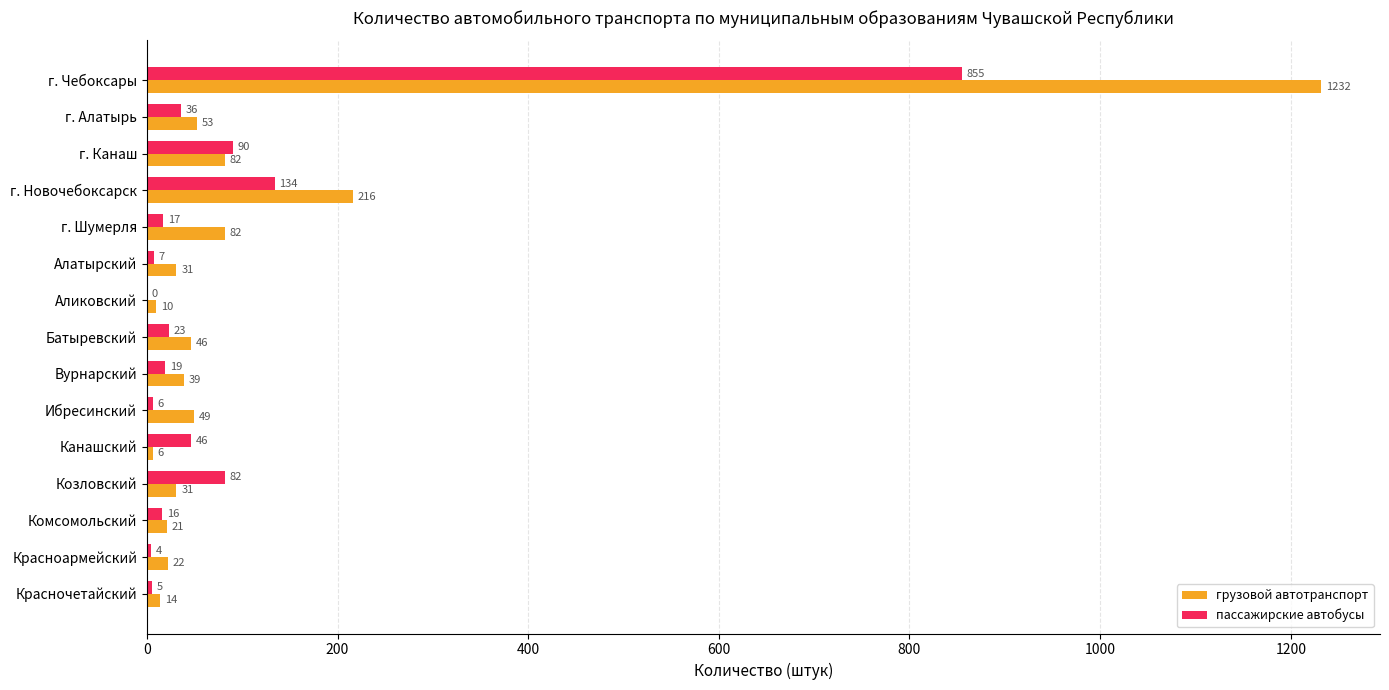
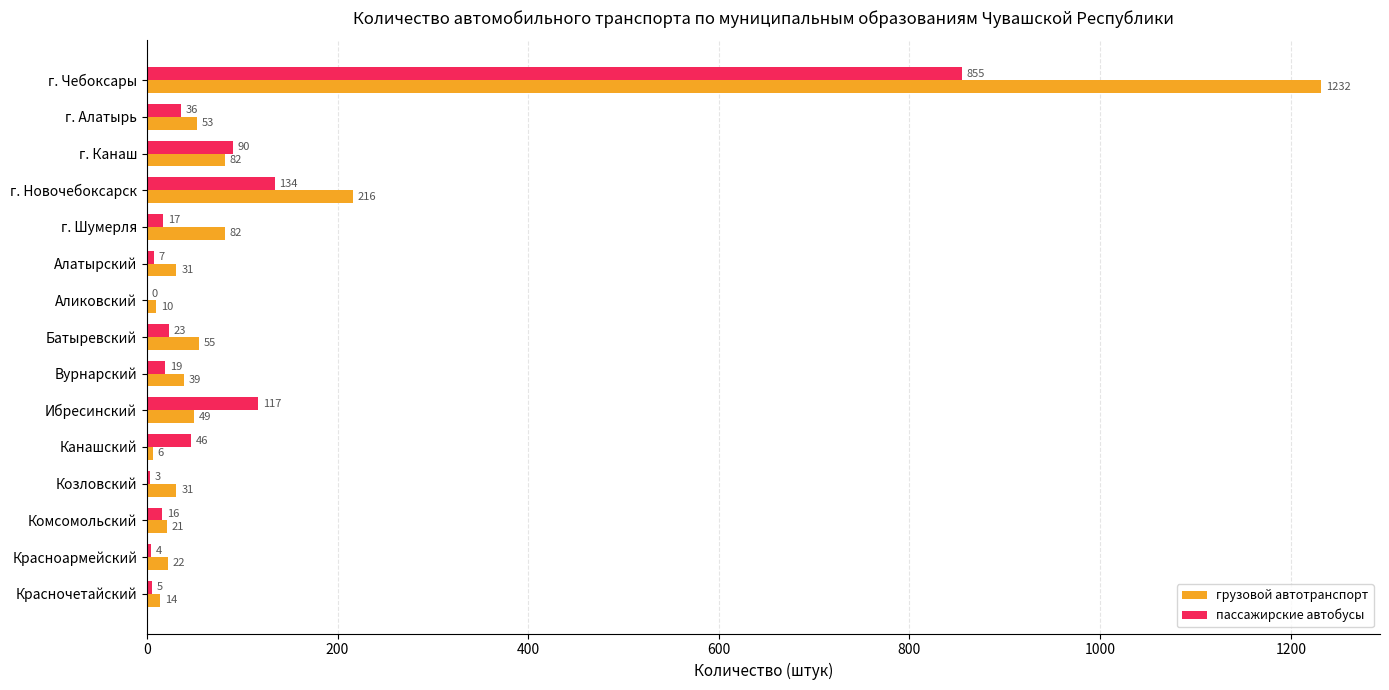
  {
    "грузовой автотранспорт": {
      "г. Чебоксары": 1232,
      "г. Алатырь": 53,
      "г. Канаш": 82,
      "г. Новочебоксарск": 216,
      "г. Шумерля": 82,
      "Алатырский": 31,
      "Аликовский": 10,
-     "Батыревский": 46,
+     "Батыревский": 55,
      "Вурнарский": 39,
      "Ибресинский": 49,
      "Канашский": 6,
      "Козловский": 31,
      "Комсомольский": 21,
      "Красноармейский": 22,
      "Красночетайский": 14
    },
    "пассажирские автобусы": {
      "г. Чебоксары": 855,
      "г. Алатырь": 36,
      "г. Канаш": 90,
      "г. Новочебоксарск": 134,
      "г. Шумерля": 17,
      "Алатырский": 7,
      "Аликовский": 0,
      "Батыревский": 23,
      "Вурнарский": 19,
-     "Ибресинский": 6,
+     "Ибресинский": 117,
      "Канашский": 46,
-     "Козловский": 82,
+     "Козловский": 3,
      "Комсомольский": 16,
      "Красноармейский": 4,
      "Красночетайский": 5
    }
  }
